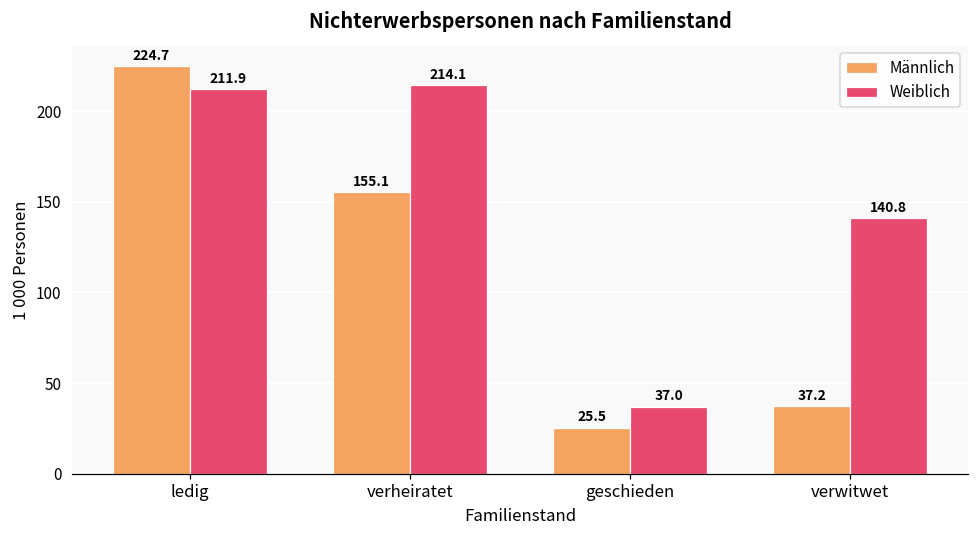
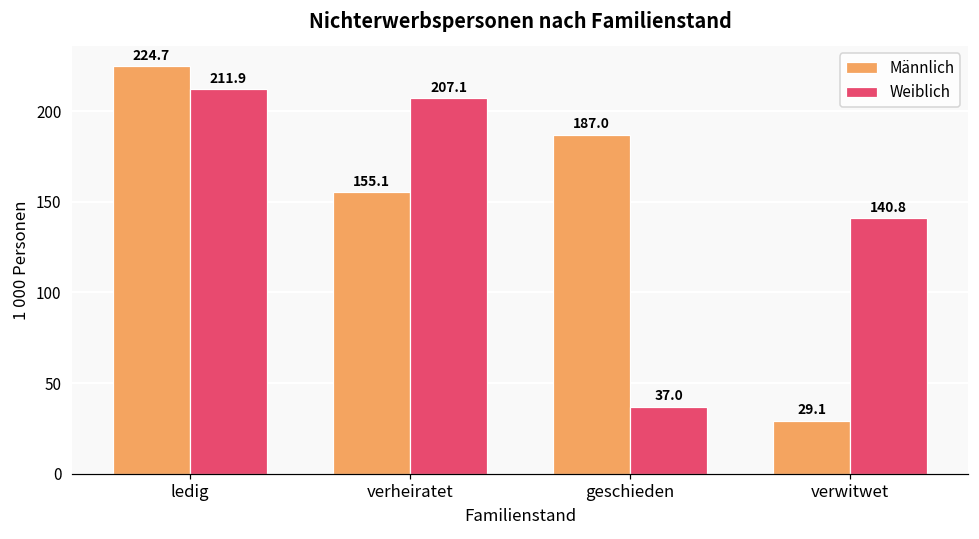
  {
    "Männlich": {
      "ledig": 224.7,
      "verheiratet": 155.1,
-     "geschieden": 25.5,
-     "verwitwet": 37.2
+     "geschieden": 187.0,
+     "verwitwet": 29.1
    },
    "Weiblich": {
      "ledig": 211.9,
-     "verheiratet": 214.1,
+     "verheiratet": 207.1,
      "geschieden": 37.0,
      "verwitwet": 140.8
    }
  }
